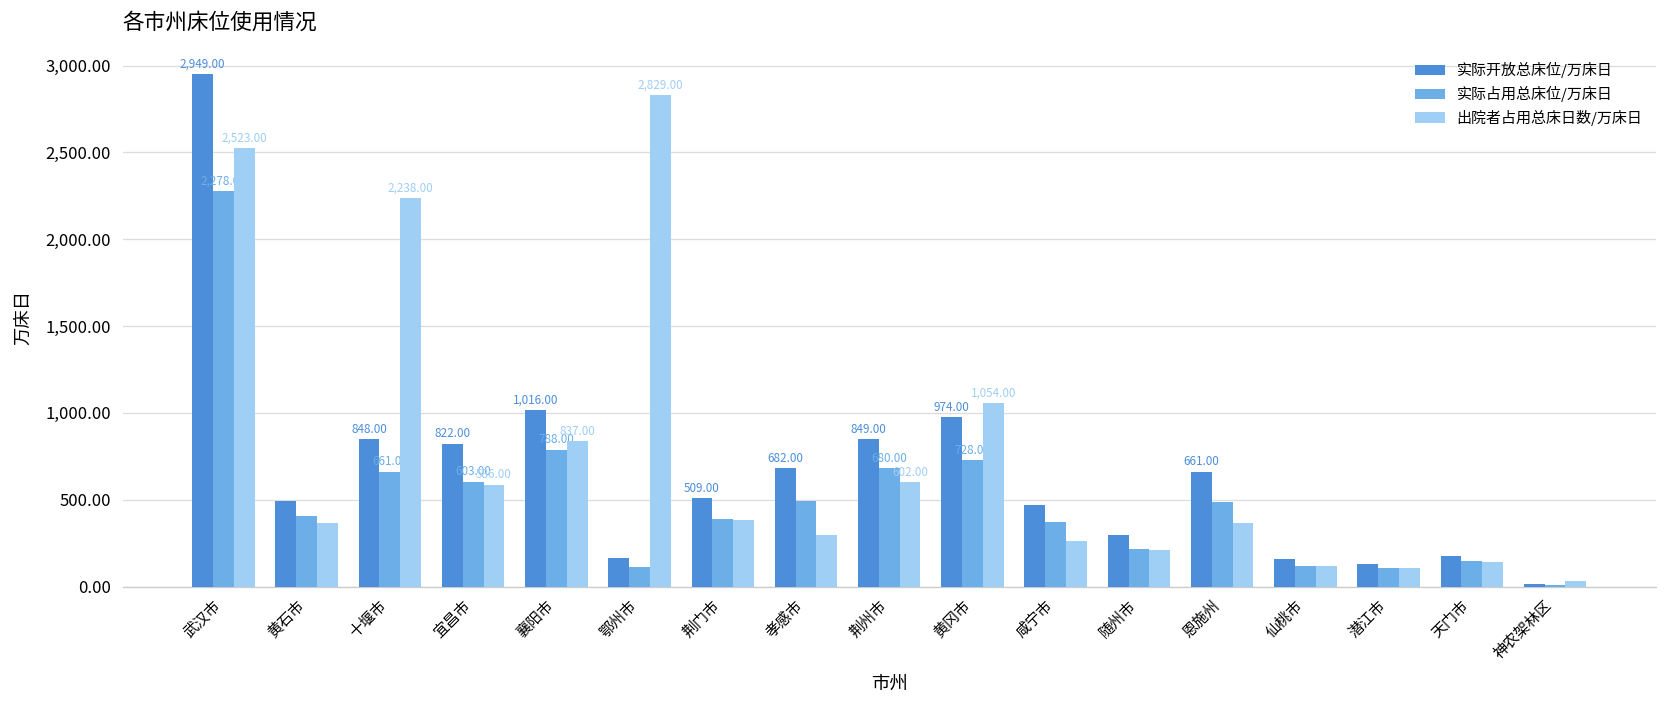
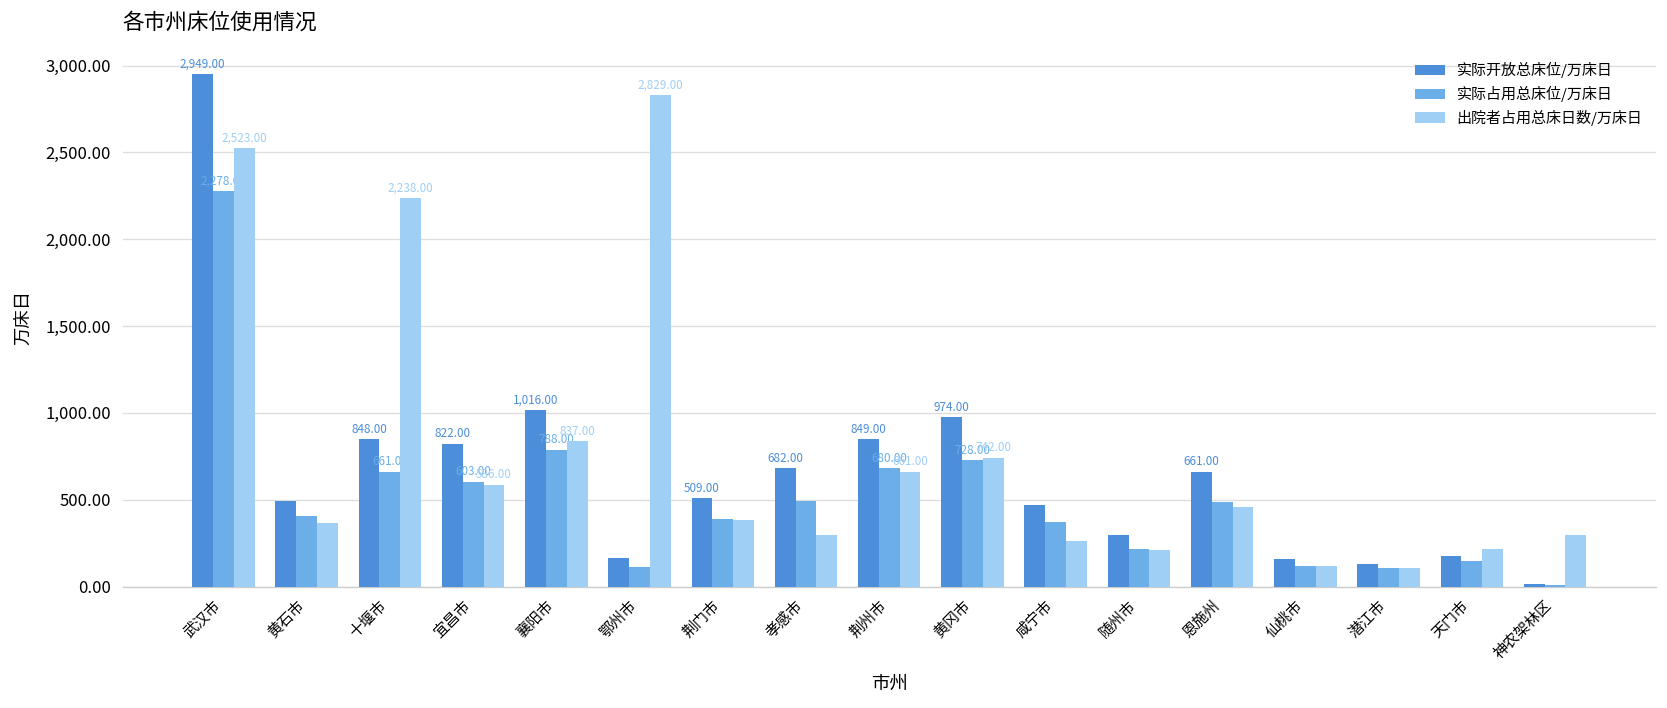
  {
    "出院者占用总床日数/万床日": {
      "武汉市": "2,523.00",
      "十堰市": "2,238.00",
      "襄阳市": "837.00",
      "鄂州市": "2,829.00",
-     "荆州市": "602.00",
-     "黄冈市": "1,054.00",
-     "恩施州": "360",
-     "天门市": "140",
-     "神农架林区": "30"
+     "荆州市": "661.00",
+     "黄冈市": "742.00",
+     "恩施州": "460",
+     "天门市": "220",
+     "神农架林区": "300"
    }
  }
